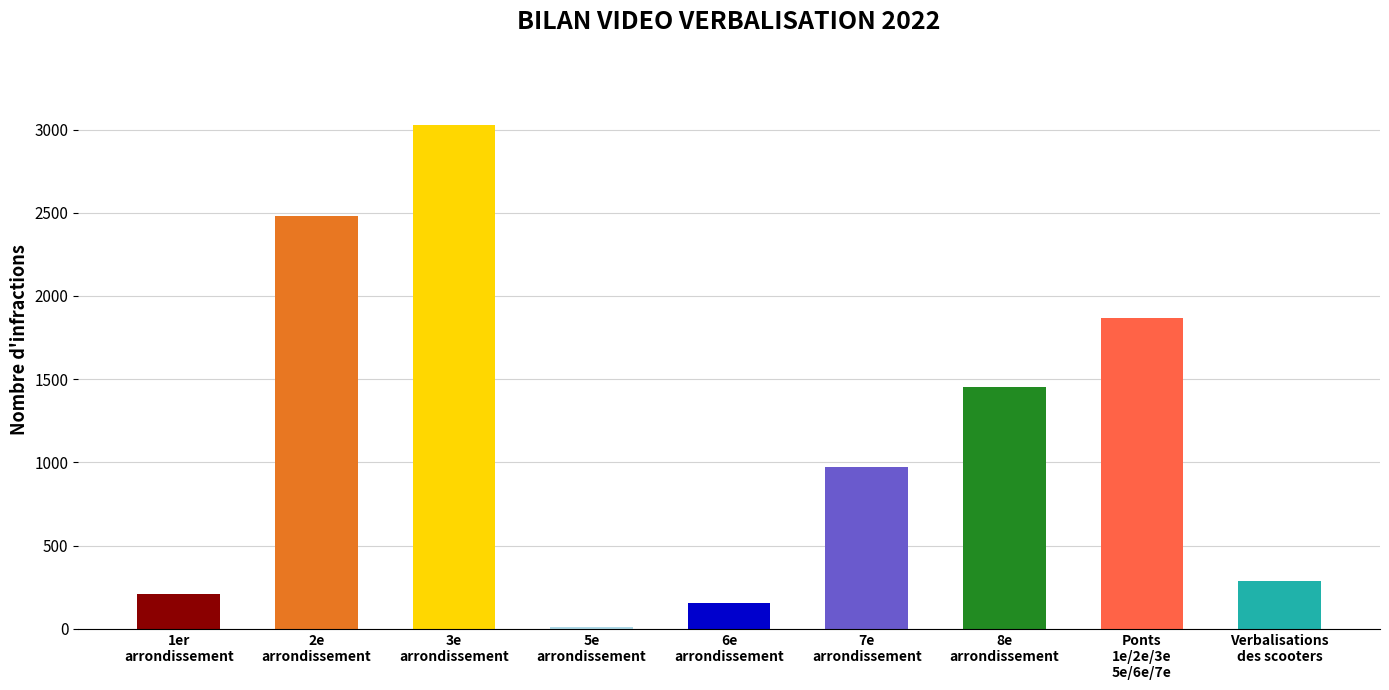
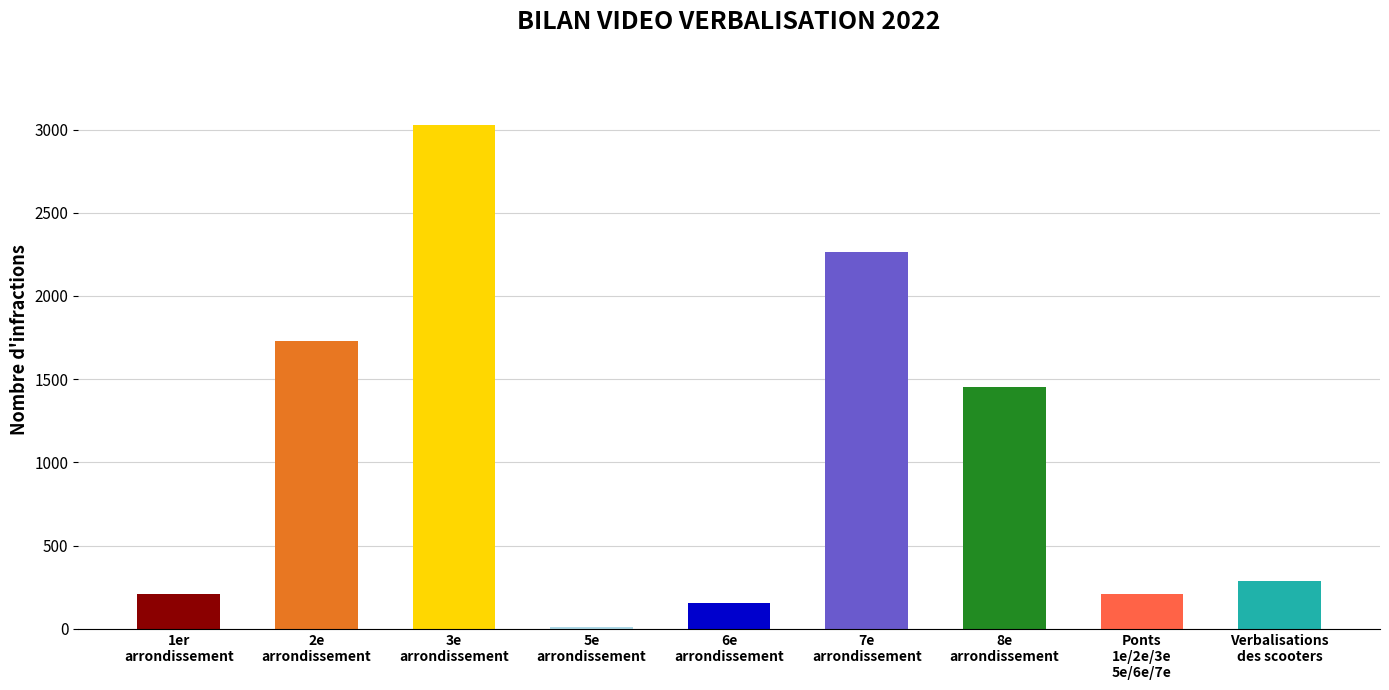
  {
    "1er arrondissement": 210,
-   "2e arrondissement": 2480,
+   "2e arrondissement": 1730,
    "3e arrondissement": 3030,
    "6e arrondissement": 160,
-   "7e arrondissement": 970,
+   "7e arrondissement": 2260,
    "8e arrondissement": 1450,
-   "Ponts 1e/2e/3e 5e/6e/7e": 1870,
+   "Ponts 1e/2e/3e 5e/6e/7e": 210,
    "Verbalisations des scooters": 290
  }
